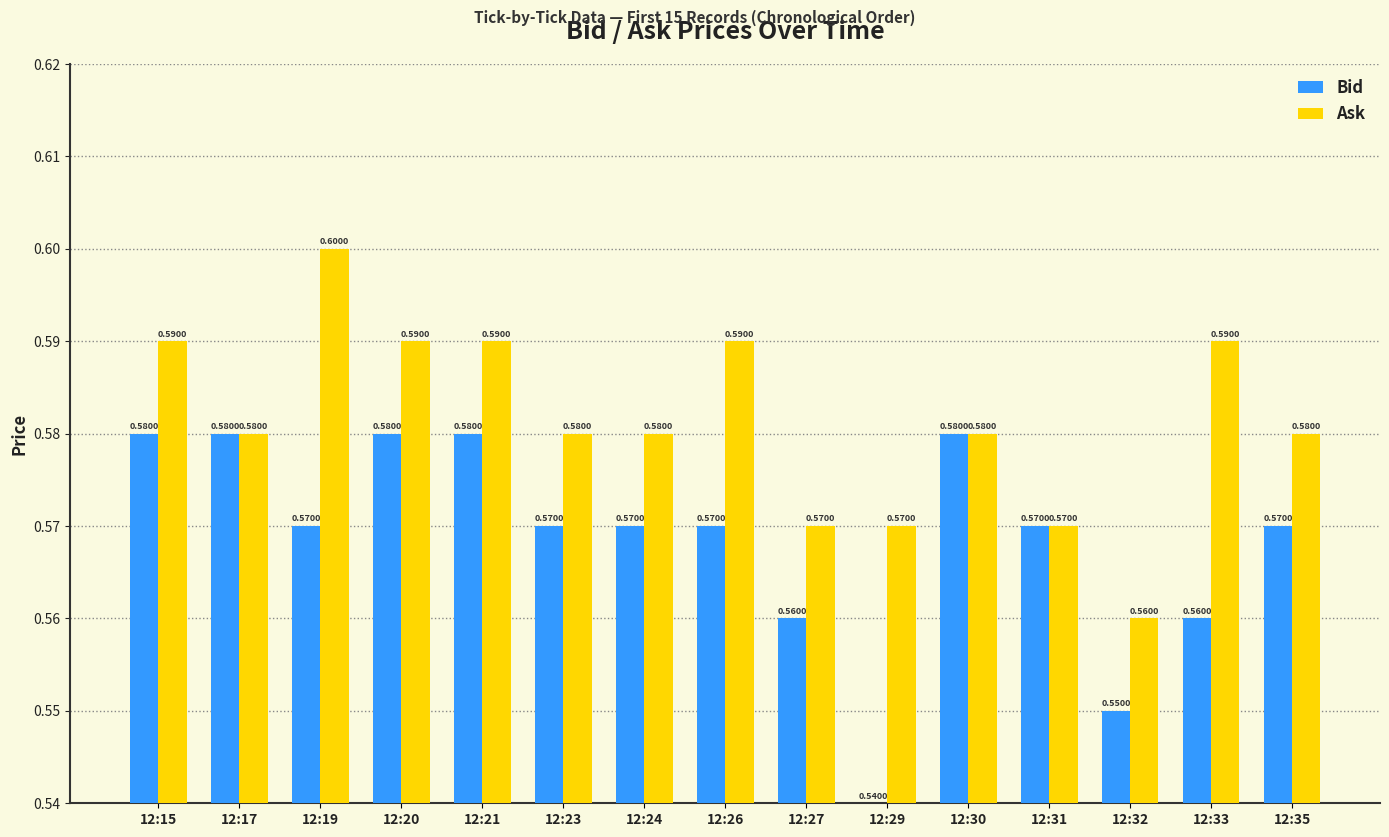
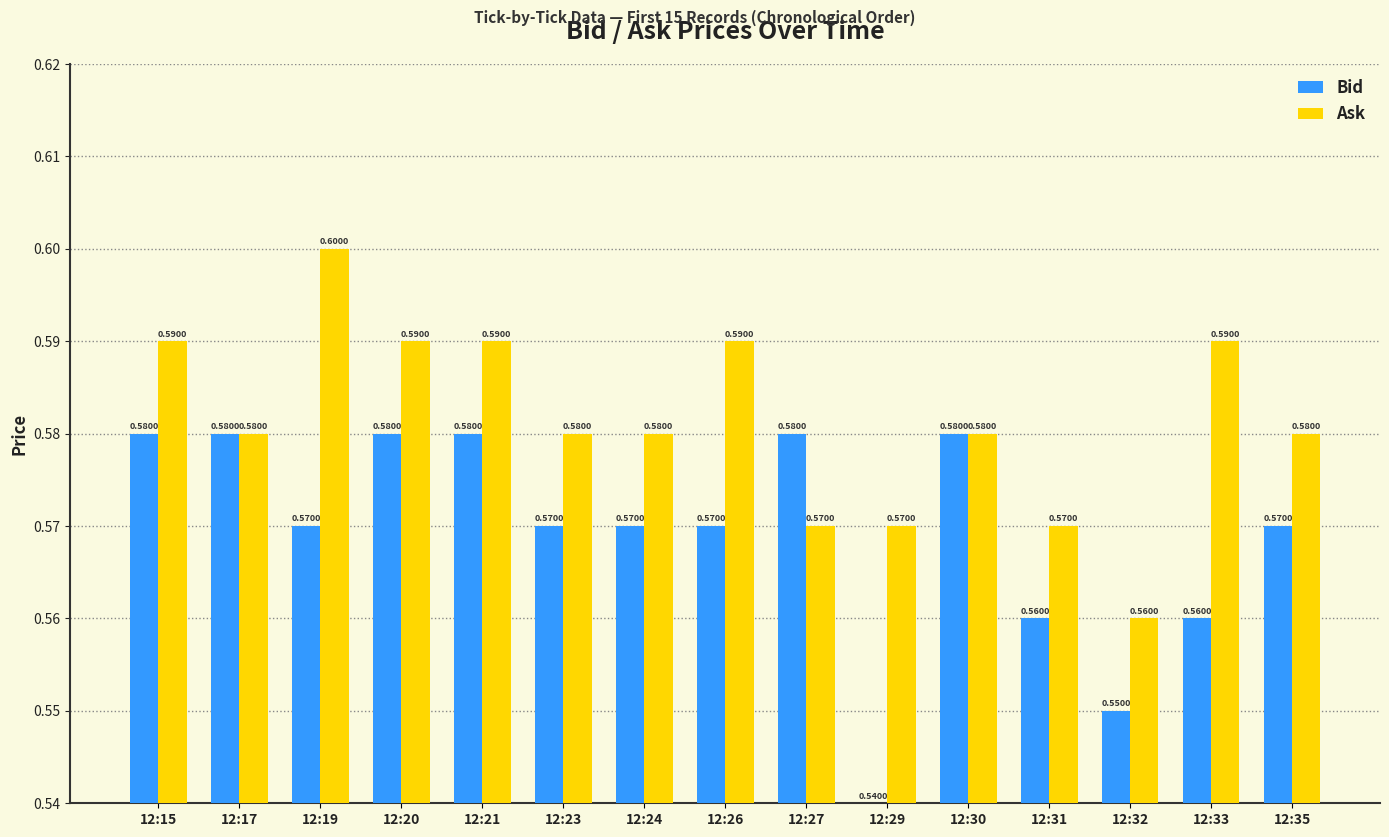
  {
    "Bid": {
      "12:15": 0.5800,
      "12:17": 0.5800,
      "12:19": 0.5700,
      "12:20": 0.5800,
      "12:21": 0.5800,
      "12:23": 0.5700,
      "12:24": 0.5700,
      "12:26": 0.5700,
-     "12:27": 0.5600,
+     "12:27": 0.5800,
      "12:29": 0.5400,
      "12:30": 0.5800,
-     "12:31": 0.5700,
+     "12:31": 0.5600,
      "12:32": 0.5500,
      "12:33": 0.5600,
      "12:35": 0.5700
    },
    "Ask": {
      "12:15": 0.5900,
      "12:17": 0.5800,
      "12:19": 0.6000,
      "12:20": 0.5900,
      "12:21": 0.5900,
      "12:23": 0.5800,
      "12:24": 0.5800,
      "12:26": 0.5900,
      "12:27": 0.5700,
      "12:29": 0.5700,
      "12:30": 0.5800,
      "12:31": 0.5700,
      "12:32": 0.5600,
      "12:33": 0.5900,
      "12:35": 0.5800
    }
  }
